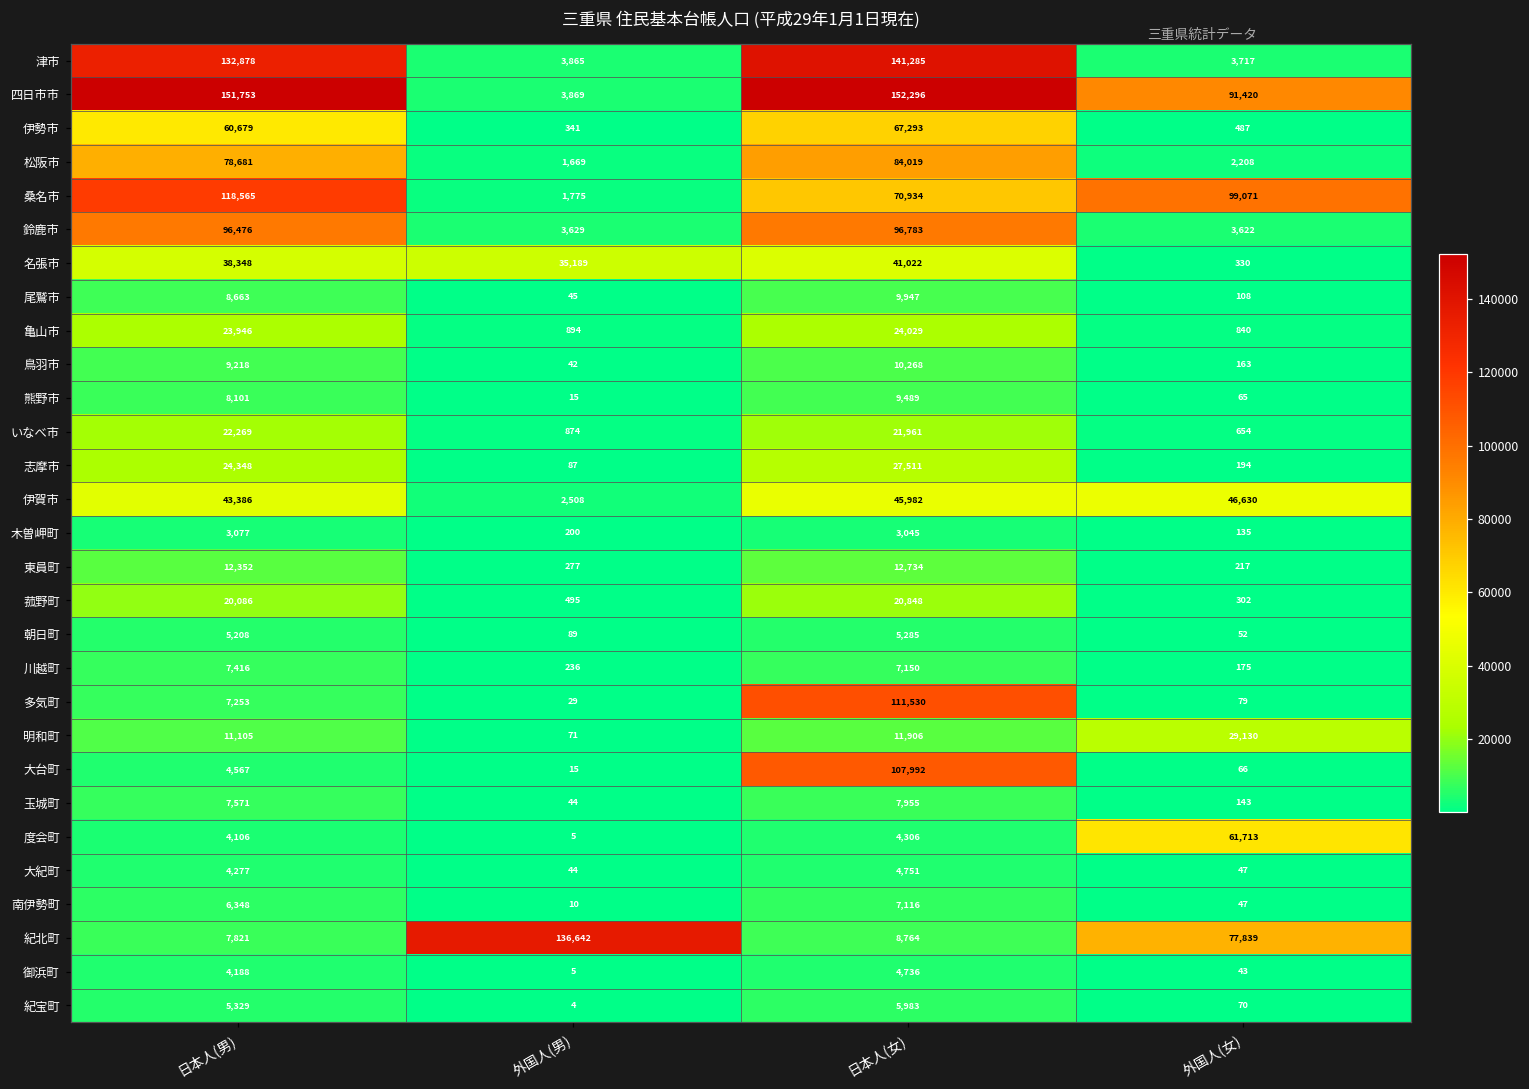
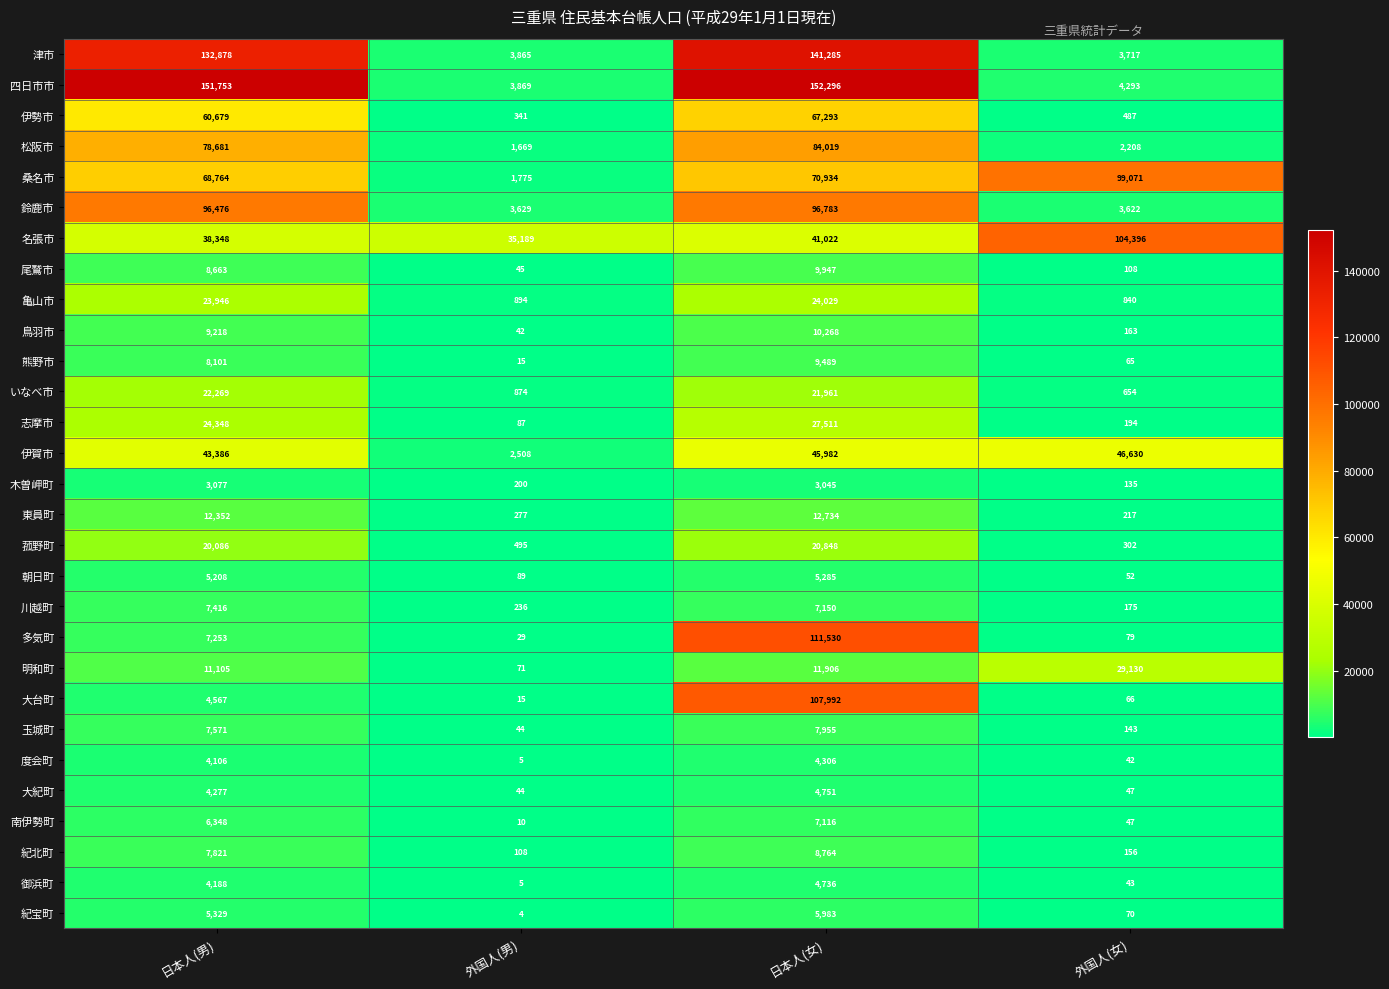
  {
    "津市": {
      "日本人(男)": "132,878",
      "外国人(男)": "3,865",
      "日本人(女)": "141,285",
      "外国人(女)": "3,717"
    },
    "四日市市": {
      "日本人(男)": "151,753",
      "外国人(男)": "3,869",
      "日本人(女)": "152,296",
-     "外国人(女)": "91,420"
+     "外国人(女)": "4,293"
    },
    "伊勢市": {
      "日本人(男)": "60,679",
      "外国人(男)": "341",
      "日本人(女)": "67,293",
      "外国人(女)": "487"
    },
    "松阪市": {
      "日本人(男)": "78,681",
      "外国人(男)": "1,669",
      "日本人(女)": "84,019",
      "外国人(女)": "2,208"
    },
    "桑名市": {
-     "日本人(男)": "118,565",
+     "日本人(男)": "68,764",
      "外国人(男)": "1,775",
      "日本人(女)": "70,934",
      "外国人(女)": "99,071"
    },
    "鈴鹿市": {
      "日本人(男)": "96,476",
      "外国人(男)": "3,629",
      "日本人(女)": "96,783",
      "外国人(女)": "3,622"
    },
    "名張市": {
      "日本人(男)": "38,348",
      "外国人(男)": "35,189",
      "日本人(女)": "41,022",
-     "外国人(女)": "330"
+     "外国人(女)": "104,396"
    },
    "尾鷲市": {
      "日本人(男)": "8,663",
      "外国人(男)": "45",
      "日本人(女)": "9,947",
      "外国人(女)": "108"
    },
    "亀山市": {
      "日本人(男)": "23,946",
      "外国人(男)": "894",
      "日本人(女)": "24,029",
      "外国人(女)": "840"
    },
    "鳥羽市": {
      "日本人(男)": "9,218",
      "外国人(男)": "42",
      "日本人(女)": "10,268",
      "外国人(女)": "163"
    },
    "熊野市": {
      "日本人(男)": "8,101",
      "外国人(男)": "15",
      "日本人(女)": "9,489",
      "外国人(女)": "65"
    },
    "いなべ市": {
      "日本人(男)": "22,269",
      "外国人(男)": "874",
      "日本人(女)": "21,961",
      "外国人(女)": "654"
    },
    "志摩市": {
      "日本人(男)": "24,348",
      "外国人(男)": "87",
      "日本人(女)": "27,511",
      "外国人(女)": "194"
    },
    "伊賀市": {
      "日本人(男)": "43,386",
      "外国人(男)": "2,508",
      "日本人(女)": "45,982",
      "外国人(女)": "46,630"
    },
    "木曽岬町": {
      "日本人(男)": "3,077",
      "外国人(男)": "200",
      "日本人(女)": "3,045",
      "外国人(女)": "135"
    },
    "東員町": {
      "日本人(男)": "12,352",
      "外国人(男)": "277",
      "日本人(女)": "12,734",
      "外国人(女)": "217"
    },
    "菰野町": {
      "日本人(男)": "20,086",
      "外国人(男)": "495",
      "日本人(女)": "20,848",
      "外国人(女)": "302"
    },
    "朝日町": {
      "日本人(男)": "5,208",
      "外国人(男)": "89",
      "日本人(女)": "5,285",
      "外国人(女)": "52"
    },
    "川越町": {
      "日本人(男)": "7,416",
      "外国人(男)": "236",
      "日本人(女)": "7,150",
      "外国人(女)": "175"
    },
    "多気町": {
      "日本人(男)": "7,253",
      "外国人(男)": "29",
      "日本人(女)": "111,530",
      "外国人(女)": "79"
    },
    "明和町": {
      "日本人(男)": "11,105",
      "外国人(男)": "71",
      "日本人(女)": "11,906",
      "外国人(女)": "29,130"
    },
    "大台町": {
      "日本人(男)": "4,567",
      "外国人(男)": "15",
      "日本人(女)": "107,992",
      "外国人(女)": "66"
    },
    "玉城町": {
      "日本人(男)": "7,571",
      "外国人(男)": "44",
      "日本人(女)": "7,955",
      "外国人(女)": "143"
    },
    "度会町": {
      "日本人(男)": "4,106",
      "外国人(男)": "5",
      "日本人(女)": "4,306",
-     "外国人(女)": "61,713"
+     "外国人(女)": "42"
    },
    "大紀町": {
      "日本人(男)": "4,277",
      "外国人(男)": "44",
      "日本人(女)": "4,751",
      "外国人(女)": "47"
    },
    "南伊勢町": {
      "日本人(男)": "6,348",
      "外国人(男)": "10",
      "日本人(女)": "7,116",
      "外国人(女)": "47"
    },
    "紀北町": {
      "日本人(男)": "7,821",
-     "外国人(男)": "136,642",
+     "外国人(男)": "108",
      "日本人(女)": "8,764",
-     "外国人(女)": "77,839"
+     "外国人(女)": "156"
    },
    "御浜町": {
      "日本人(男)": "4,188",
      "外国人(男)": "5",
      "日本人(女)": "4,736",
      "外国人(女)": "43"
    },
    "紀宝町": {
      "日本人(男)": "5,329",
      "外国人(男)": "4",
      "日本人(女)": "5,983",
      "外国人(女)": "70"
    }
  }
